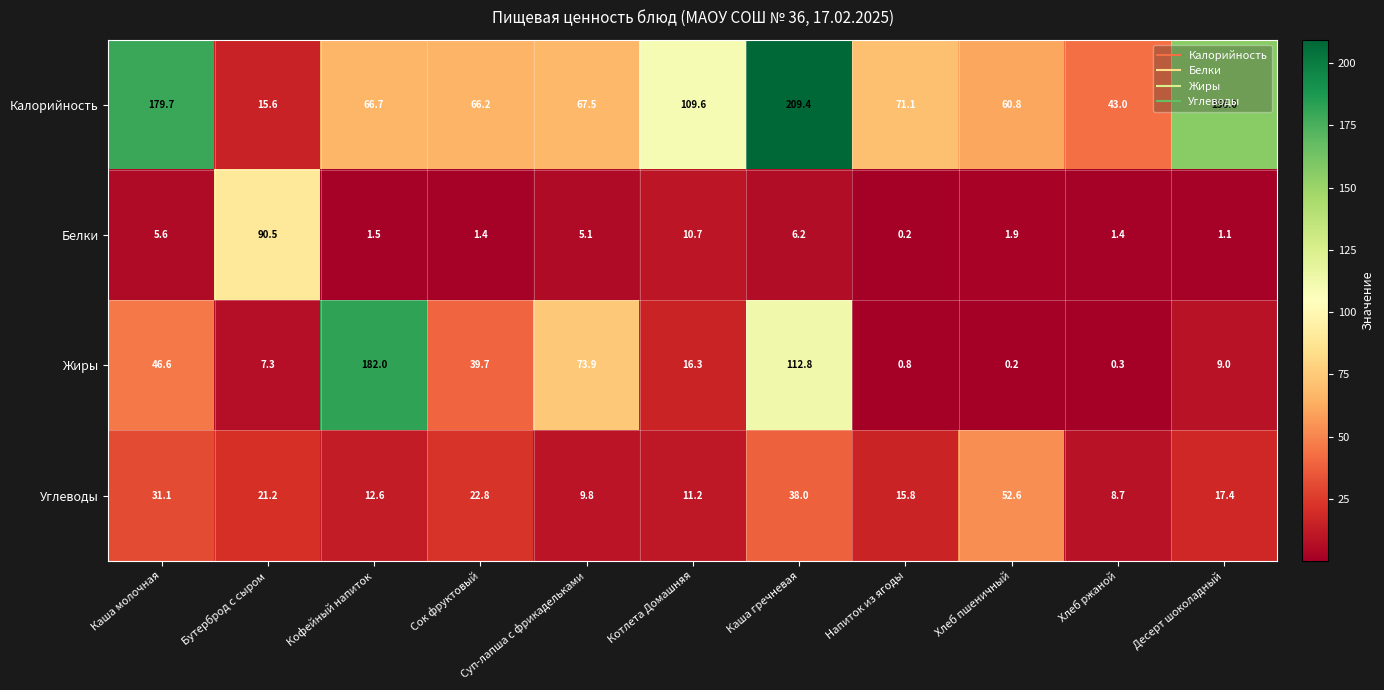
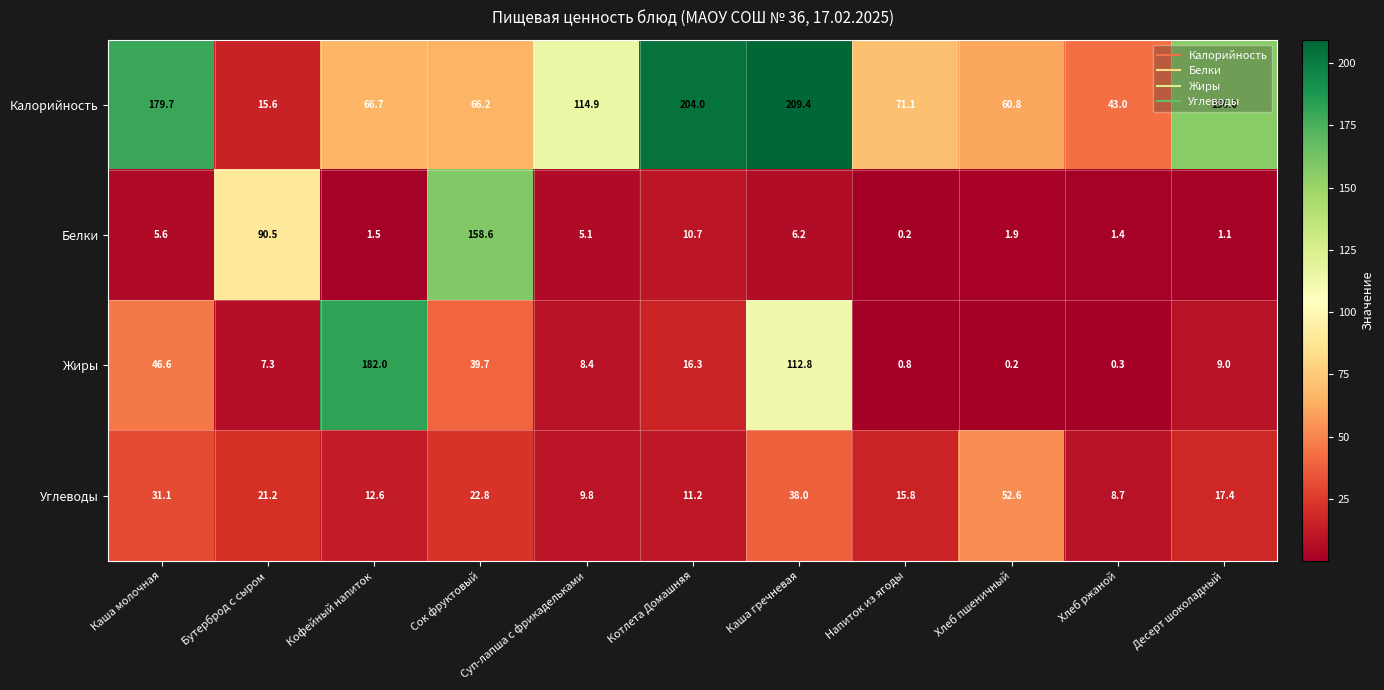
  {
    "Калорийность": {
      "Каша молочная": 179.7,
      "Бутерброд с сыром": 15.6,
      "Кофейный напиток": 66.7,
      "Сок фруктовый": 66.2,
-     "Суп-лапша с фрикадельками": 67.5,
-     "Котлета Домашняя": 109.6,
+     "Суп-лапша с фрикадельками": 114.9,
+     "Котлета Домашняя": 204.0,
      "Каша гречневая": 209.4,
      "Напиток из ягоды": 71.1,
      "Хлеб пшеничный": 60.8,
      "Хлеб ржаной": 43.0
    },
    "Белки": {
      "Каша молочная": 5.6,
      "Бутерброд с сыром": 90.5,
      "Кофейный напиток": 1.5,
-     "Сок фруктовый": 1.4,
+     "Сок фруктовый": 158.6,
      "Суп-лапша с фрикадельками": 5.1,
      "Котлета Домашняя": 10.7,
      "Каша гречневая": 6.2,
      "Напиток из ягоды": 0.2,
      "Хлеб пшеничный": 1.9,
      "Хлеб ржаной": 1.4,
      "Десерт шоколадный": 1.1
    },
    "Жиры": {
      "Каша молочная": 46.6,
      "Бутерброд с сыром": 7.3,
      "Кофейный напиток": 182.0,
      "Сок фруктовый": 39.7,
-     "Суп-лапша с фрикадельками": 73.9,
+     "Суп-лапша с фрикадельками": 8.4,
      "Котлета Домашняя": 16.3,
      "Каша гречневая": 112.8,
      "Напиток из ягоды": 0.8,
      "Хлеб пшеничный": 0.2,
      "Хлеб ржаной": 0.3,
      "Десерт шоколадный": 9.0
    },
    "Углеводы": {
      "Каша молочная": 31.1,
      "Бутерброд с сыром": 21.2,
      "Кофейный напиток": 12.6,
      "Сок фруктовый": 22.8,
      "Суп-лапша с фрикадельками": 9.8,
      "Котлета Домашняя": 11.2,
      "Каша гречневая": 38.0,
      "Напиток из ягоды": 15.8,
      "Хлеб пшеничный": 52.6,
      "Хлеб ржаной": 8.7,
      "Десерт шоколадный": 17.4
    }
  }
